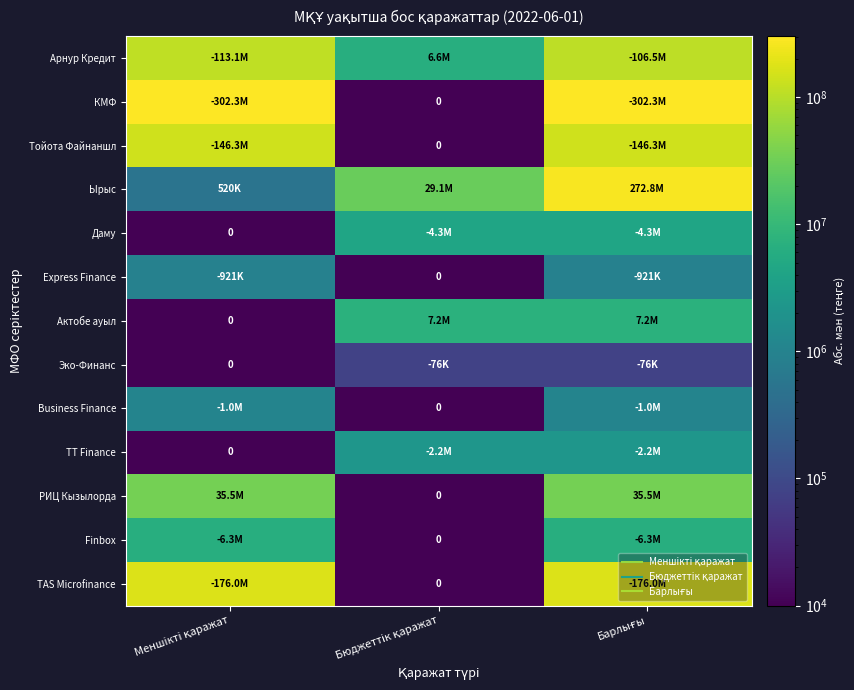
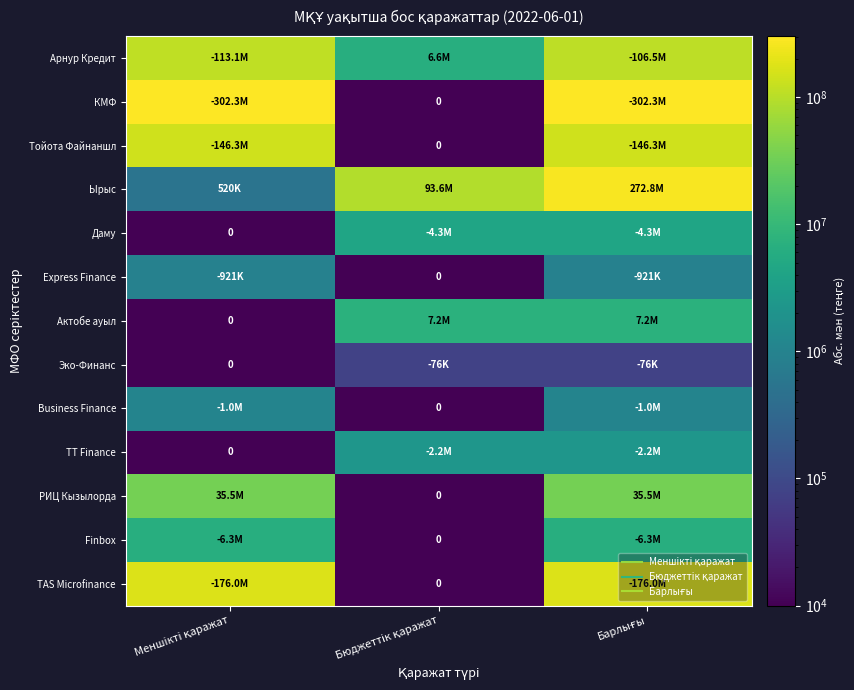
  {
    "Арнур Кредит": {
      "Меншікті қаражат": "-113.1M",
      "Бюджеттік қаражат": "6.6M",
      "Барлығы": "-106.5M"
    },
    "КМФ": {
      "Меншікті қаражат": "-302.3M",
      "Бюджеттік қаражат": "0",
      "Барлығы": "-302.3M"
    },
    "Тойота Файнаншл": {
      "Меншікті қаражат": "-146.3M",
      "Бюджеттік қаражат": "0",
      "Барлығы": "-146.3M"
    },
    "Ырыс": {
      "Меншікті қаражат": "520K",
-     "Бюджеттік қаражат": "29.1M",
+     "Бюджеттік қаражат": "93.6M",
      "Барлығы": "272.8M"
    },
    "Даму": {
      "Меншікті қаражат": "0",
      "Бюджеттік қаражат": "-4.3M",
      "Барлығы": "-4.3M"
    },
    "Express Finance": {
      "Меншікті қаражат": "-921K",
      "Бюджеттік қаражат": "0",
      "Барлығы": "-921K"
    },
    "Актобе ауыл": {
      "Меншікті қаражат": "0",
      "Бюджеттік қаражат": "7.2M",
      "Барлығы": "7.2M"
    },
    "Эко-Финанс": {
      "Меншікті қаражат": "0",
      "Бюджеттік қаражат": "-76K",
      "Барлығы": "-76K"
    },
    "Business Finance": {
      "Меншікті қаражат": "-1.0M",
      "Бюджеттік қаражат": "0",
      "Барлығы": "-1.0M"
    },
    "TT Finance": {
      "Меншікті қаражат": "0",
      "Бюджеттік қаражат": "-2.2M",
      "Барлығы": "-2.2M"
    },
    "РИЦ Кызылорда": {
      "Меншікті қаражат": "35.5M",
      "Бюджеттік қаражат": "0",
      "Барлығы": "35.5M"
    },
    "Finbox": {
      "Меншікті қаражат": "-6.3M",
      "Бюджеттік қаражат": "0",
      "Барлығы": "-6.3M"
    },
    "TAS Microfinance": {
      "Меншікті қаражат": "-176.0M",
      "Бюджеттік қаражат": "0"
    }
  }
